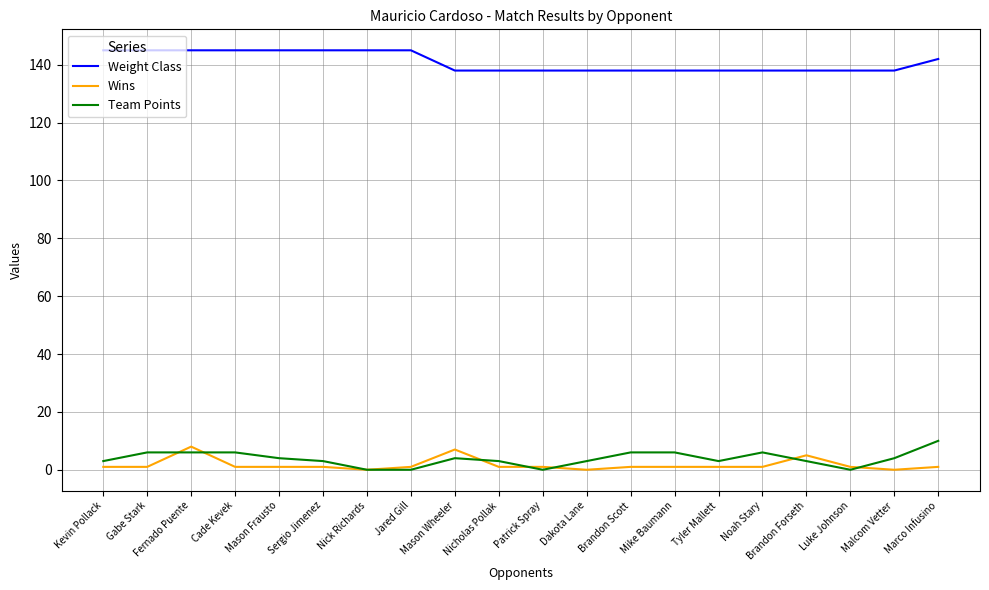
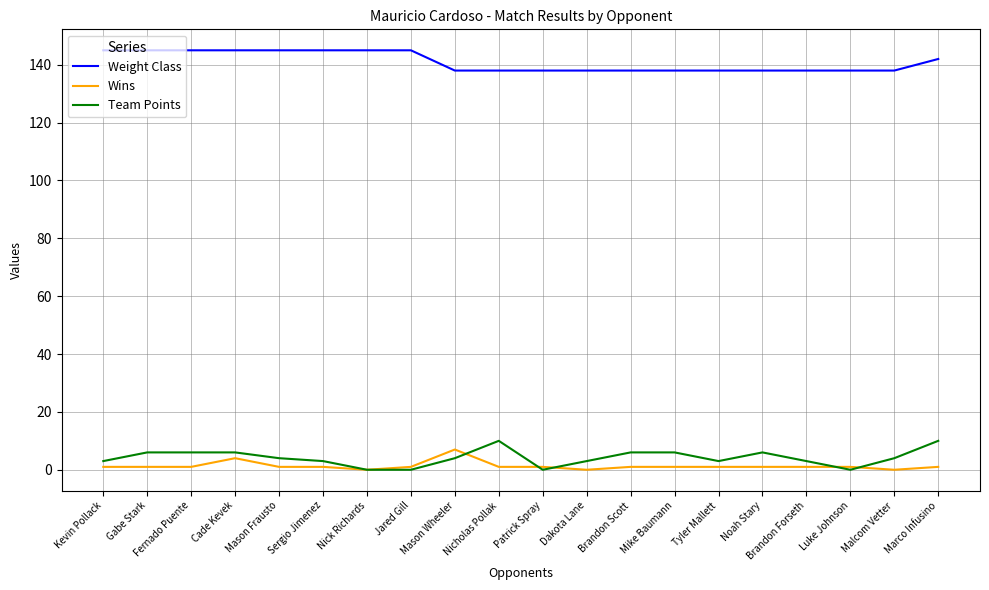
  {
    "Weight Class": {
      "Fernado Puente": 145,
      "Cade Kevek": 145,
      "Mason Frausto": 145,
      "Sergio Jimenez": 145,
      "Nick Richards": 145,
      "Jared Gill": 145,
      "Mason Wheeler": 138,
      "Nicholas Pollak": 138,
      "Patrick Spray": 138,
      "Dakota Lane": 138,
      "Brandon Scott": 138,
      "Mike Baumann": 138,
      "Tyler Mallett": 138,
      "Noah Stary": 138,
      "Brandon Forseth": 138,
      "Luke Johnson": 138,
      "Malcom Vetter": 138,
      "Marco Infusino": 142
    },
    "Wins": {
      "Kevin Pollack": 1,
      "Gabe Stark": 1,
-     "Fernado Puente": 8,
-     "Cade Kevek": 1,
+     "Fernado Puente": 1,
+     "Cade Kevek": 4,
      "Mason Frausto": 1,
      "Sergio Jimenez": 1,
      "Jared Gill": 1,
      "Mason Wheeler": 7,
      "Nicholas Pollak": 1,
      "Patrick Spray": 1,
      "Dakota Lane": 0,
      "Brandon Scott": 1,
      "Mike Baumann": 1,
      "Tyler Mallett": 1,
      "Noah Stary": 1,
-     "Brandon Forseth": 5,
+     "Brandon Forseth": 1,
      "Luke Johnson": 1,
      "Malcom Vetter": 0,
      "Marco Infusino": 1
    },
    "Team Points": {
      "Kevin Pollack": 3,
      "Gabe Stark": 6,
      "Fernado Puente": 6,
      "Cade Kevek": 6,
      "Mason Frausto": 4,
      "Sergio Jimenez": 3,
      "Jared Gill": 0,
      "Mason Wheeler": 4,
-     "Nicholas Pollak": 3,
+     "Nicholas Pollak": 10,
      "Patrick Spray": 0,
      "Dakota Lane": 3,
      "Brandon Scott": 6,
      "Mike Baumann": 6,
      "Tyler Mallett": 3,
      "Noah Stary": 6,
      "Brandon Forseth": 3,
      "Luke Johnson": 0,
      "Malcom Vetter": 4,
      "Marco Infusino": 10
    }
  }
